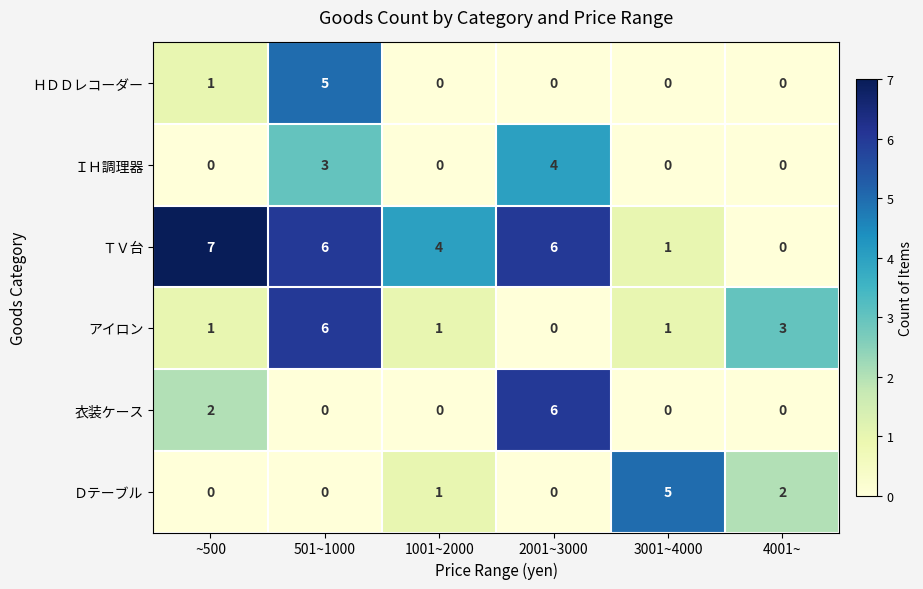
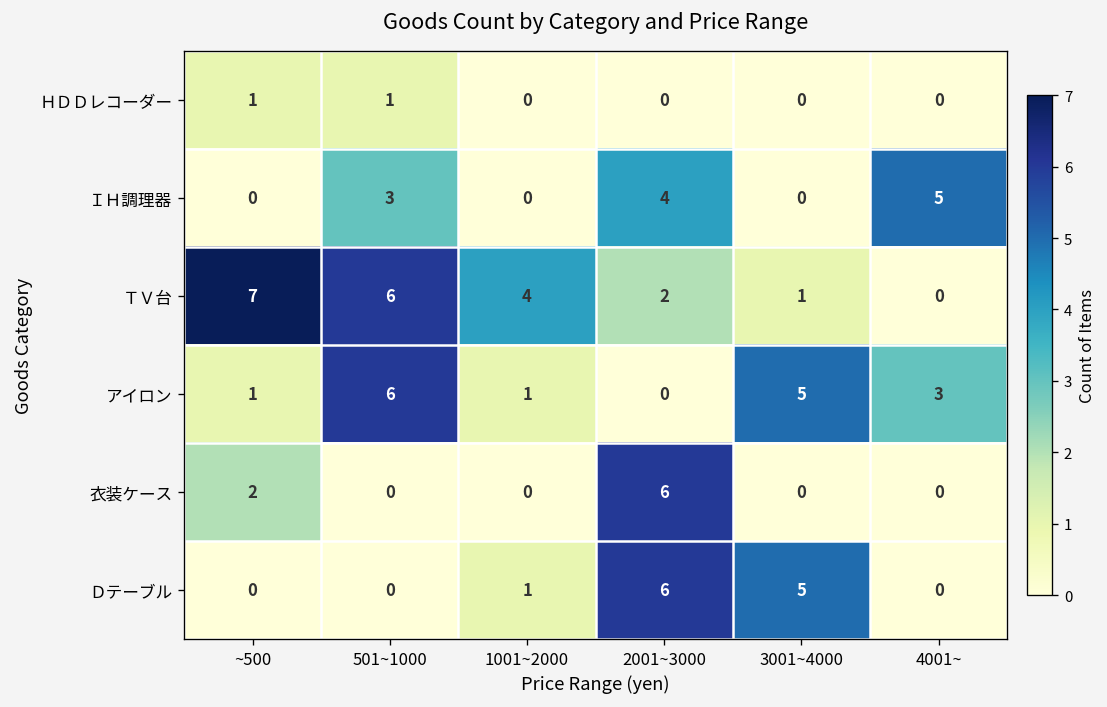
  {
    "ＨＤＤレコーダー": {
      "~500": 1,
-     "501~1000": 5,
+     "501~1000": 1,
      "1001~2000": 0,
      "2001~3000": 0,
      "3001~4000": 0,
      "4001~": 0
    },
    "ＩＨ調理器": {
      "~500": 0,
      "501~1000": 3,
      "1001~2000": 0,
      "2001~3000": 4,
      "3001~4000": 0,
-     "4001~": 0
+     "4001~": 5
    },
    "ＴＶ台": {
      "~500": 7,
      "501~1000": 6,
      "1001~2000": 4,
-     "2001~3000": 6,
+     "2001~3000": 2,
      "3001~4000": 1,
      "4001~": 0
    },
    "アイロン": {
      "~500": 1,
      "501~1000": 6,
      "1001~2000": 1,
      "2001~3000": 0,
-     "3001~4000": 1,
+     "3001~4000": 5,
      "4001~": 3
    },
    "衣装ケース": {
      "~500": 2,
      "501~1000": 0,
      "1001~2000": 0,
      "2001~3000": 6,
      "3001~4000": 0,
      "4001~": 0
    },
    "Ｄテーブル": {
      "~500": 0,
      "501~1000": 0,
      "1001~2000": 1,
-     "2001~3000": 0,
+     "2001~3000": 6,
      "3001~4000": 5,
-     "4001~": 2
+     "4001~": 0
    }
  }
